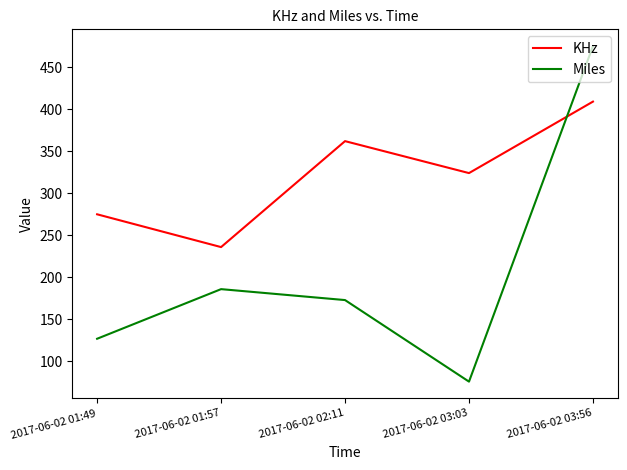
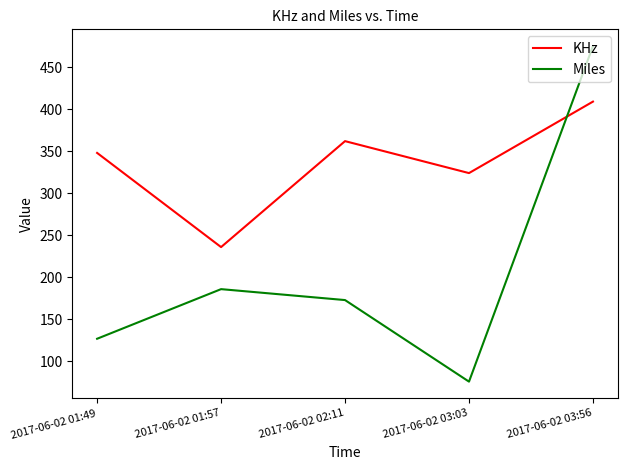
  {
    "KHz": {
-     "2017-06-02 01:49": 280,
+     "2017-06-02 01:49": 350,
      "2017-06-02 01:57": 240,
      "2017-06-02 02:11": 360,
      "2017-06-02 03:03": 320,
      "2017-06-02 03:56": 410
    },
    "Miles": {
      "2017-06-02 01:49": 130,
      "2017-06-02 01:57": 190,
      "2017-06-02 02:11": 170,
      "2017-06-02 03:03": 80
    }
  }
